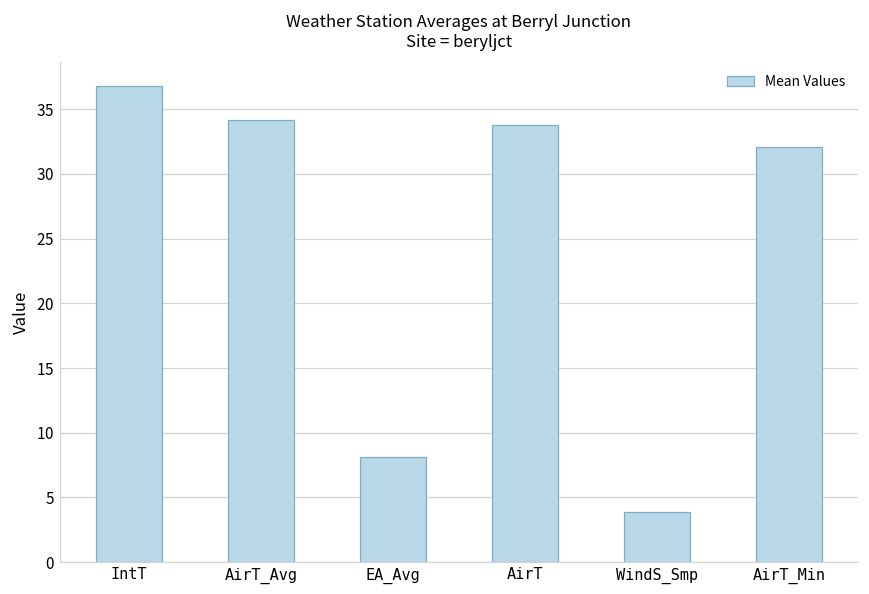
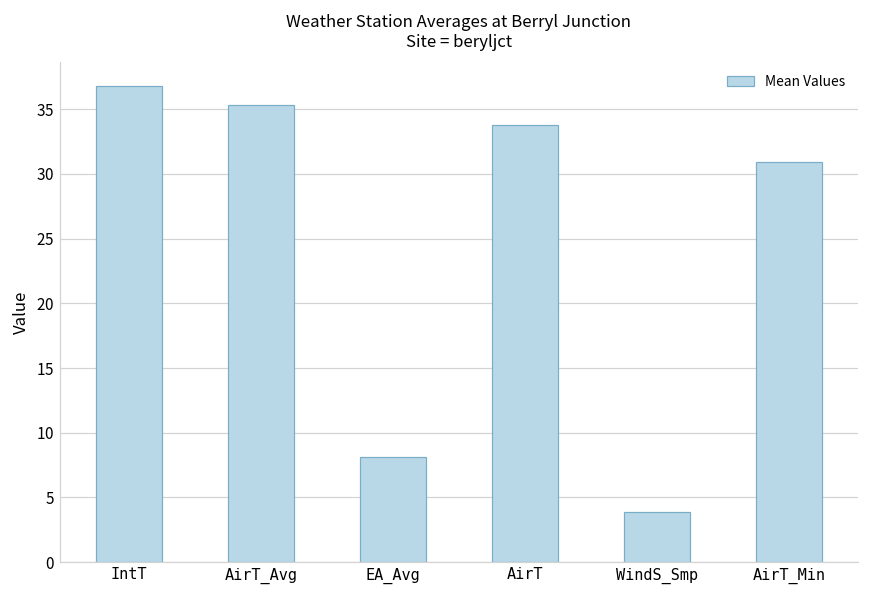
  {
    "IntT": 36.8,
-   "AirT_Avg": 34.2,
+   "AirT_Avg": 35.3,
    "EA_Avg": 8.1,
    "AirT": 33.8,
    "WindS_Smp": 3.9,
-   "AirT_Min": 32.1
+   "AirT_Min": 30.9
  }
